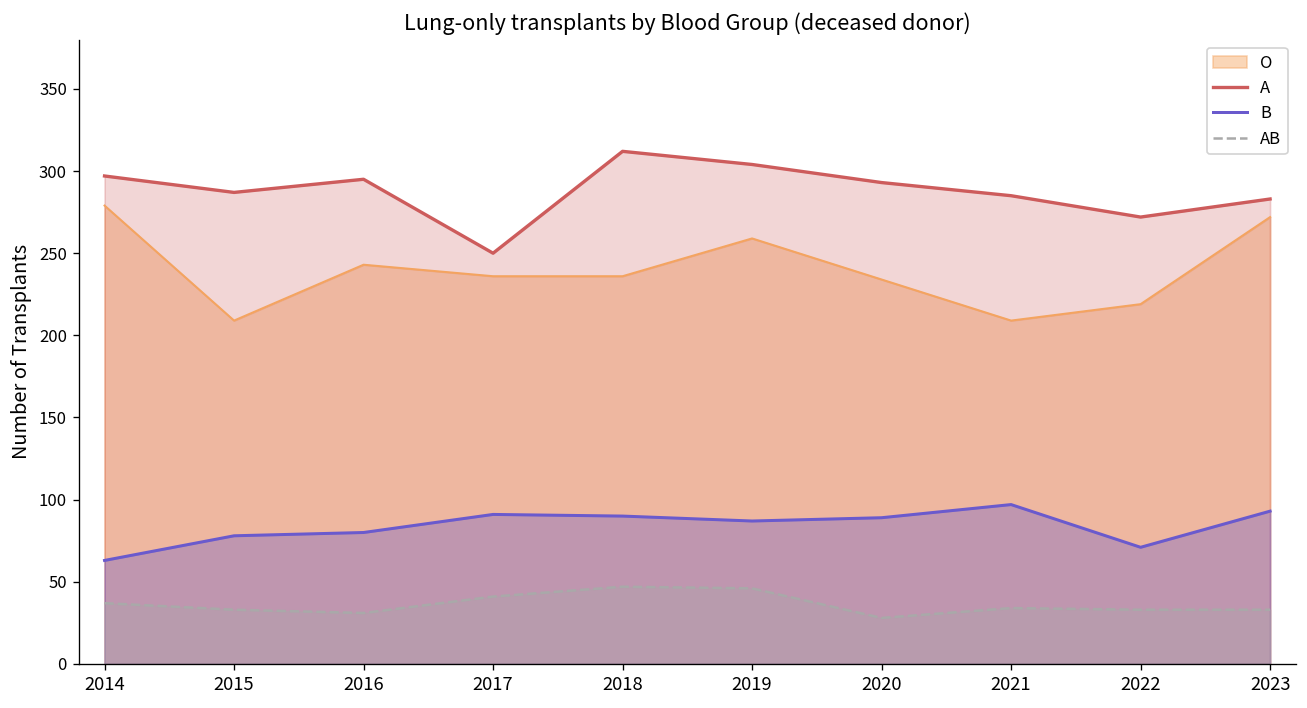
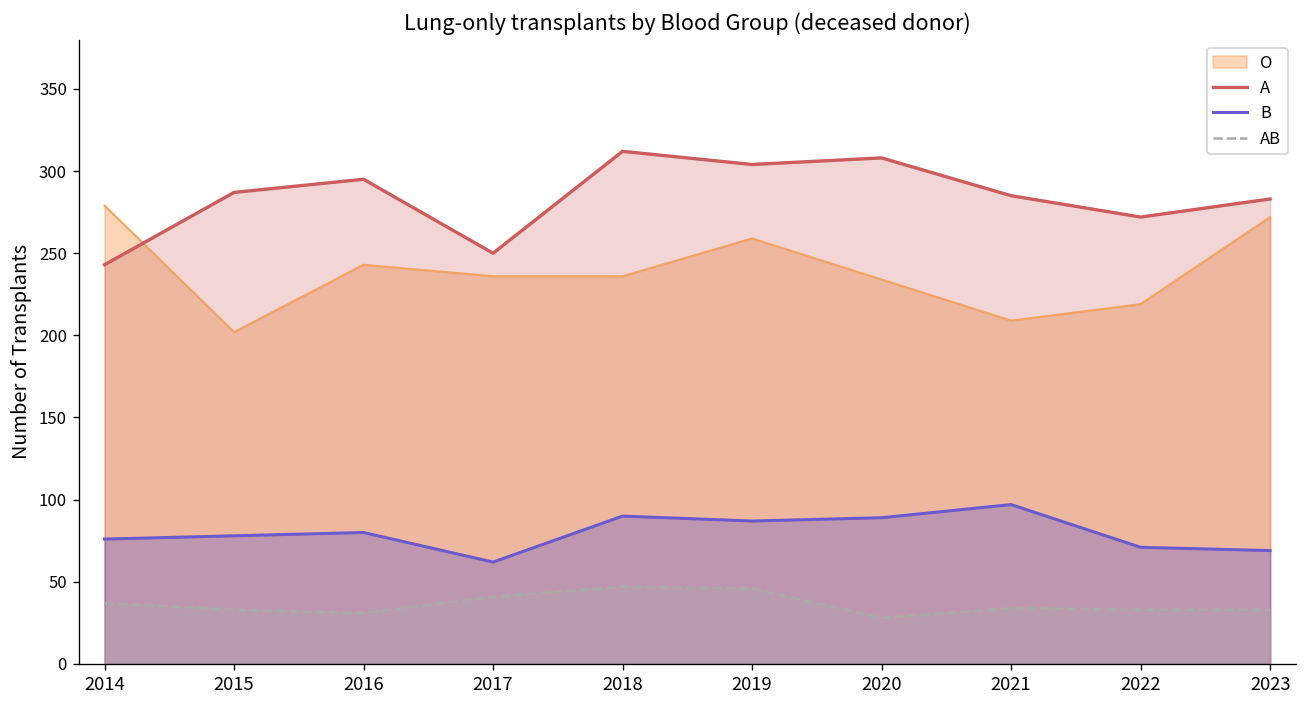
  {
    "O": {
      "2014": 279,
-     "2015": 209,
+     "2015": 202,
      "2016": 243,
      "2017": 236,
      "2018": 236,
      "2019": 259,
      "2020": 234,
      "2021": 209,
      "2022": 219,
      "2023": 272
    },
    "A": {
-     "2014": 297,
+     "2014": 243,
      "2015": 287,
      "2016": 295,
      "2017": 250,
      "2018": 312,
      "2019": 304,
-     "2020": 293,
+     "2020": 308,
      "2021": 285,
      "2022": 272,
      "2023": 283
    },
    "B": {
-     "2014": 63,
+     "2014": 76,
      "2015": 78,
      "2016": 80,
-     "2017": 91,
+     "2017": 62,
      "2018": 90,
      "2019": 87,
      "2020": 89,
      "2021": 97,
      "2022": 71,
-     "2023": 93
+     "2023": 69
    },
    "AB": {
      "2014": 37,
      "2015": 33,
      "2016": 31,
      "2017": 41,
      "2018": 47,
      "2019": 46,
      "2020": 28,
      "2021": 34,
      "2022": 33,
      "2023": 33
    }
  }
